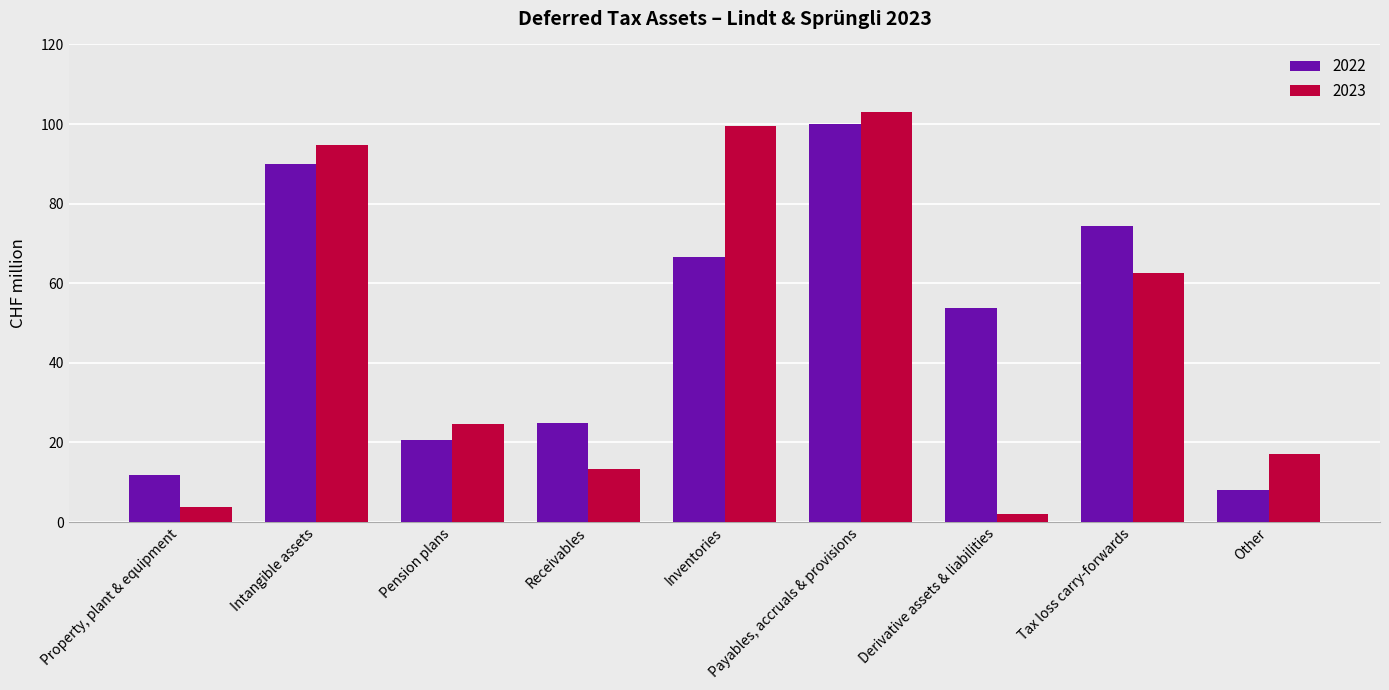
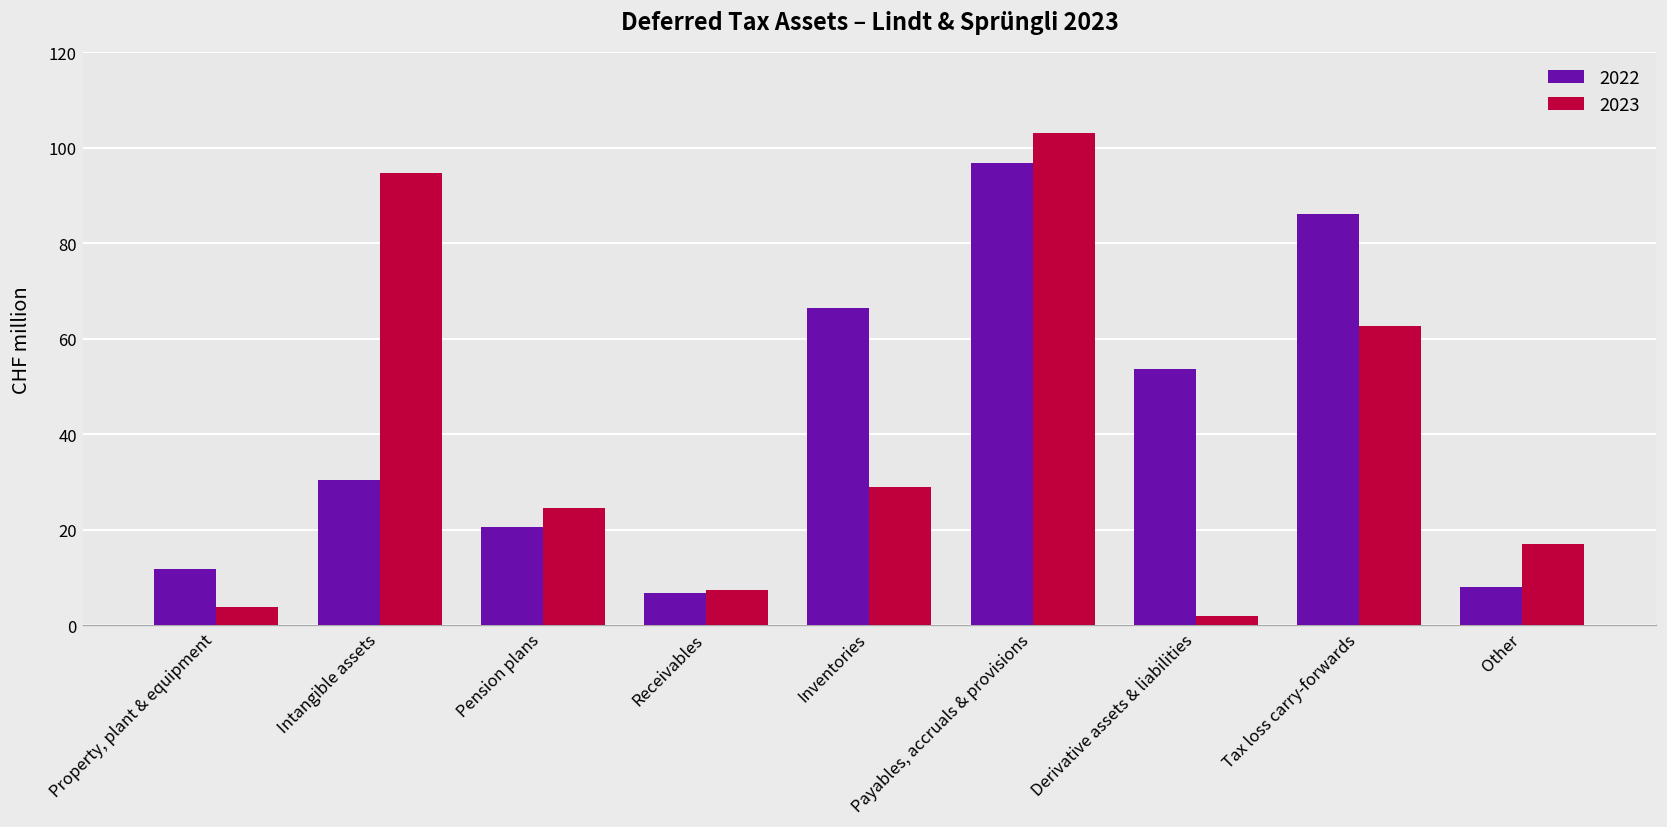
  {
    "2022": {
      "Property, plant & equipment": 12,
-     "Intangible assets": 90,
+     "Intangible assets": 30,
      "Pension plans": 21,
-     "Receivables": 25,
+     "Receivables": 7,
      "Inventories": 67,
-     "Payables, accruals & provisions": 100,
+     "Payables, accruals & provisions": 97,
      "Derivative assets & liabilities": 54,
-     "Tax loss carry-forwards": 74,
+     "Tax loss carry-forwards": 86,
      "Other": 8
    },
    "2023": {
      "Property, plant & equipment": 4,
      "Intangible assets": 95,
      "Pension plans": 25,
-     "Receivables": 13,
-     "Inventories": 99,
+     "Receivables": 8,
+     "Inventories": 29,
      "Payables, accruals & provisions": 103,
      "Derivative assets & liabilities": 2,
      "Tax loss carry-forwards": 63,
      "Other": 17
    }
  }
